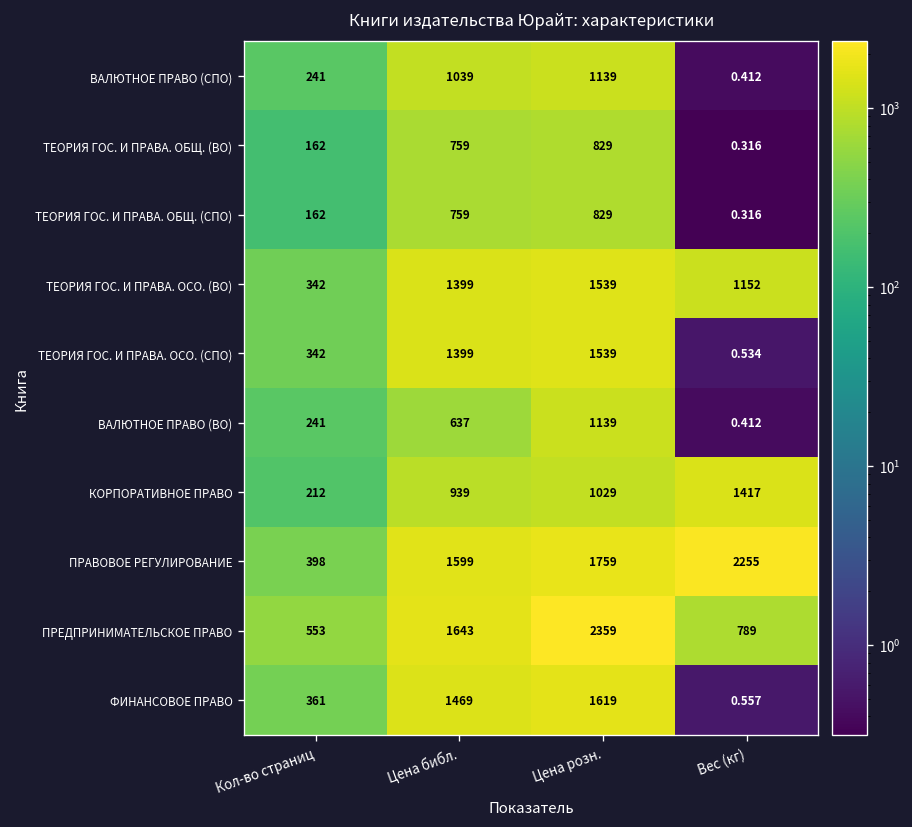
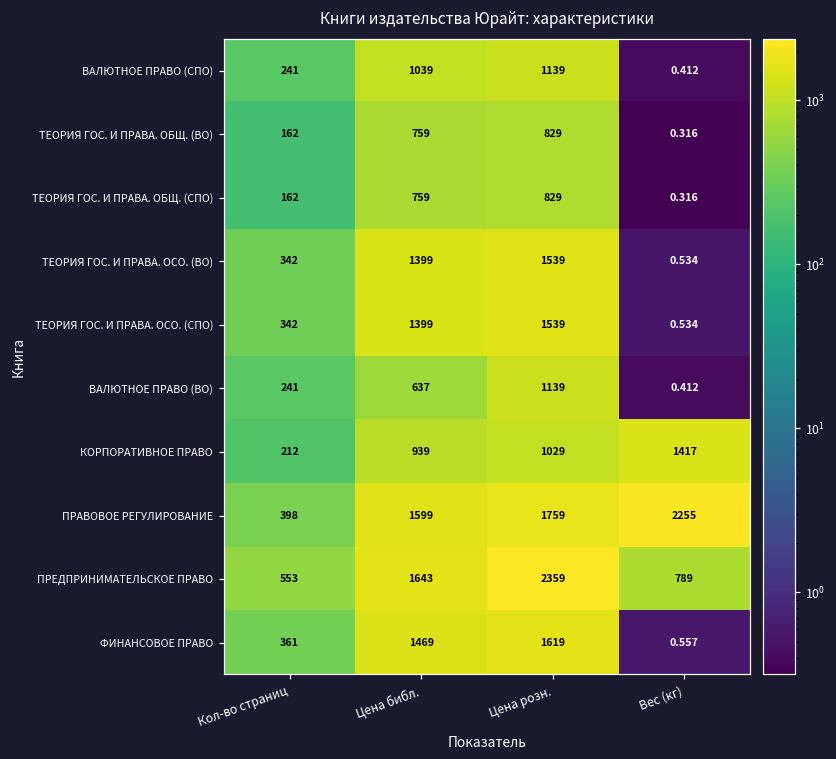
  {
    "ВАЛЮТНОЕ ПРАВО (СПО)": {
      "Кол-во страниц": 241,
      "Цена библ.": 1039,
      "Цена розн.": 1139,
      "Вес (кг)": 0.412
    },
    "ТЕОРИЯ ГОС. И ПРАВА. ОБЩ. (ВО)": {
      "Кол-во страниц": 162,
      "Цена библ.": 759,
      "Цена розн.": 829,
      "Вес (кг)": 0.316
    },
    "ТЕОРИЯ ГОС. И ПРАВА. ОБЩ. (СПО)": {
      "Кол-во страниц": 162,
      "Цена библ.": 759,
      "Цена розн.": 829,
      "Вес (кг)": 0.316
    },
    "ТЕОРИЯ ГОС. И ПРАВА. ОСО. (ВО)": {
      "Кол-во страниц": 342,
      "Цена библ.": 1399,
      "Цена розн.": 1539,
-     "Вес (кг)": 1152
+     "Вес (кг)": 0.534
    },
    "ТЕОРИЯ ГОС. И ПРАВА. ОСО. (СПО)": {
      "Кол-во страниц": 342,
      "Цена библ.": 1399,
      "Цена розн.": 1539,
      "Вес (кг)": 0.534
    },
    "ВАЛЮТНОЕ ПРАВО (ВО)": {
      "Кол-во страниц": 241,
      "Цена библ.": 637,
      "Цена розн.": 1139,
      "Вес (кг)": 0.412
    },
    "КОРПОРАТИВНОЕ ПРАВО": {
      "Кол-во страниц": 212,
      "Цена библ.": 939,
      "Цена розн.": 1029,
      "Вес (кг)": 1417
    },
    "ПРАВОВОЕ РЕГУЛИРОВАНИЕ": {
      "Кол-во страниц": 398,
      "Цена библ.": 1599,
      "Цена розн.": 1759,
      "Вес (кг)": 2255
    },
    "ПРЕДПРИНИМАТЕЛЬСКОЕ ПРАВО": {
      "Кол-во страниц": 553,
      "Цена библ.": 1643,
      "Цена розн.": 2359,
      "Вес (кг)": 789
    },
    "ФИНАНСОВОЕ ПРАВО": {
      "Кол-во страниц": 361,
      "Цена библ.": 1469,
      "Цена розн.": 1619,
      "Вес (кг)": 0.557
    }
  }
